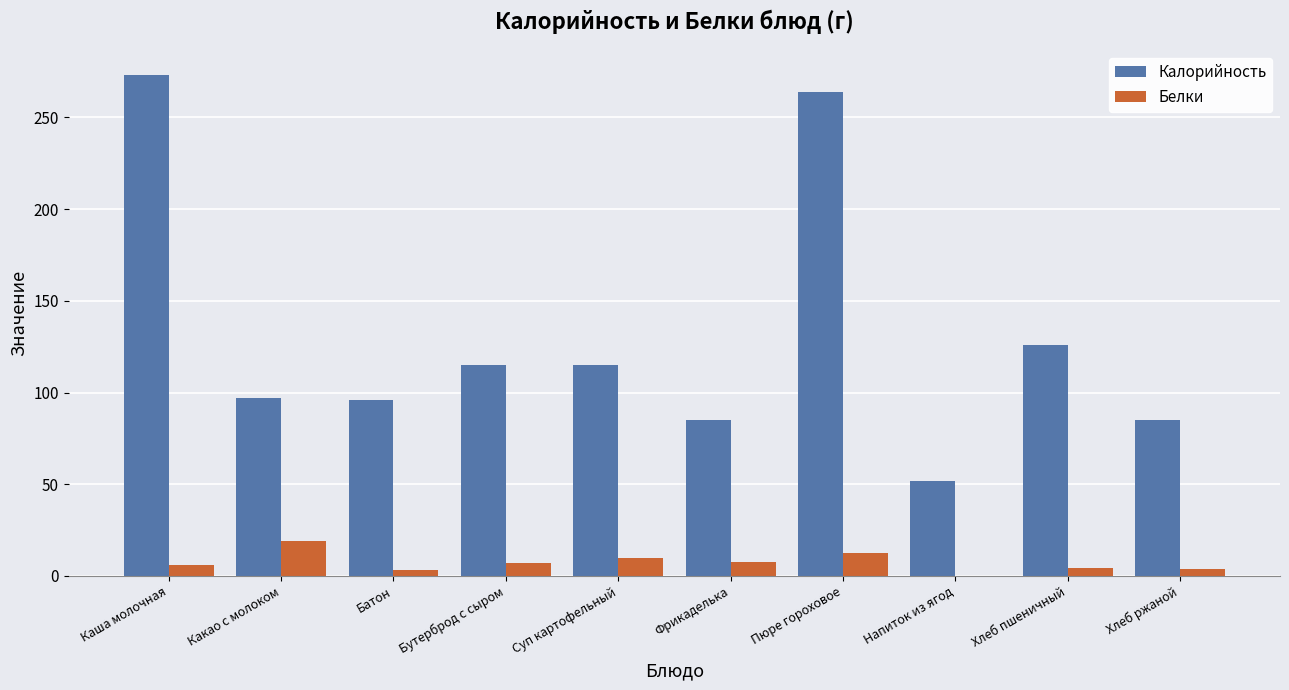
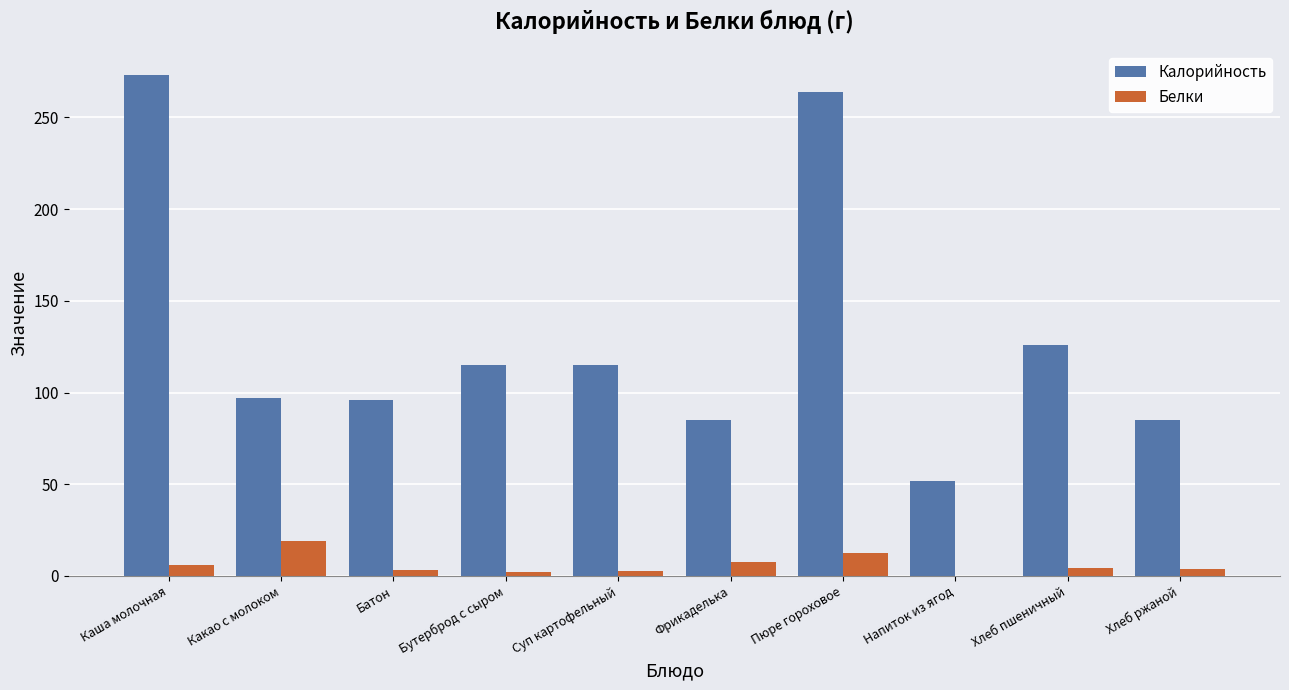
  {
    "Калорийность": {
      "Каша молочная": 273,
      "Какао с молоком": 97,
      "Батон": 96,
      "Бутерброд с сыром": 115,
      "Суп картофельный": 115,
      "Фрикаделька": 85,
      "Пюре гороховое": 264,
      "Напиток из ягод": 52,
      "Хлеб пшеничный": 126,
      "Хлеб ржаной": 85
    },
    "Белки": {
      "Каша молочная": 6,
      "Какао с молоком": 19,
      "Батон": 3,
-     "Бутерброд с сыром": 7,
-     "Суп картофельный": 10,
+     "Бутерброд с сыром": 2,
+     "Суп картофельный": 3,
      "Фрикаделька": 8,
      "Пюре гороховое": 13,
      "Хлеб пшеничный": 4,
      "Хлеб ржаной": 4
    }
  }
